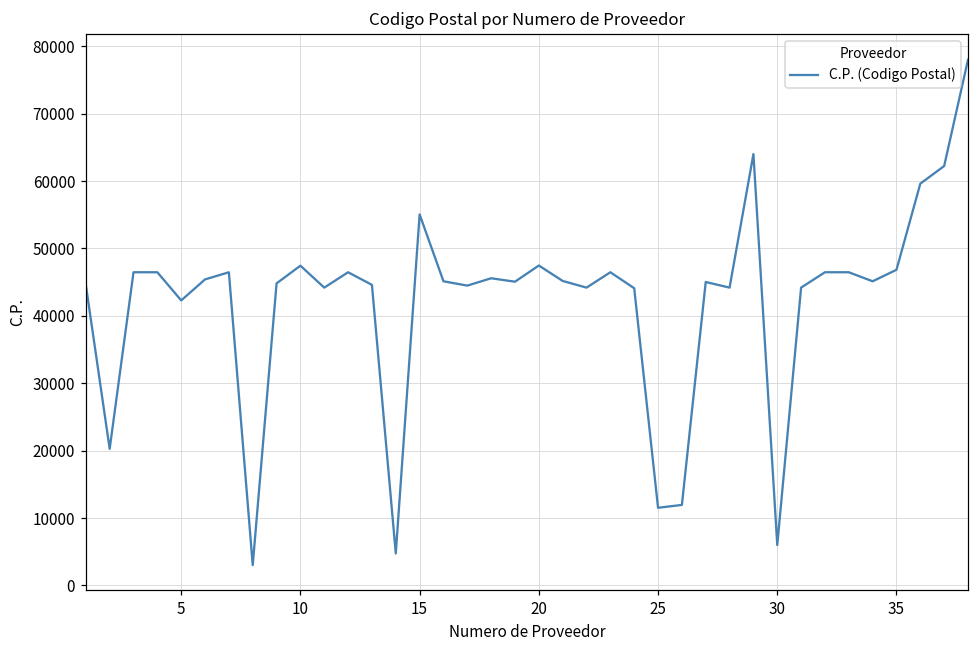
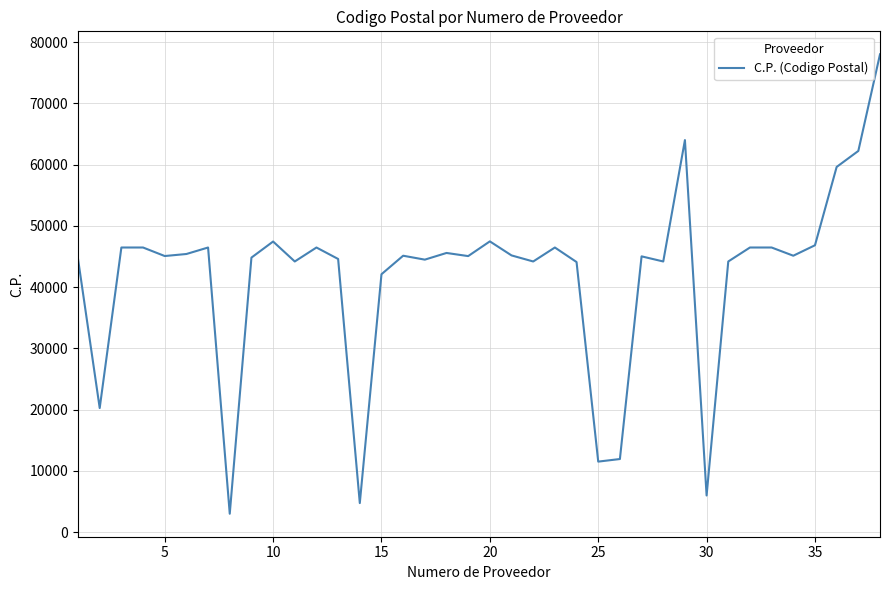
  {
-   "5": 42000,
+   "5": 45000,
    "10": 47000,
-   "15": 55000,
+   "15": 42000,
    "20": 47000,
    "25": 12000,
    "30": 6000,
    "35": 47000
  }
